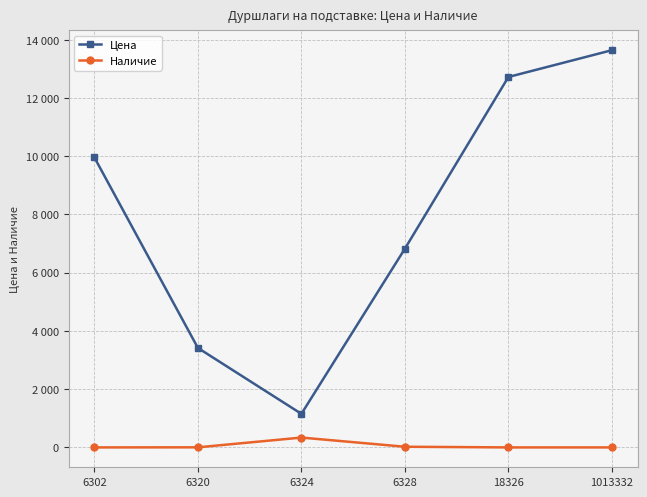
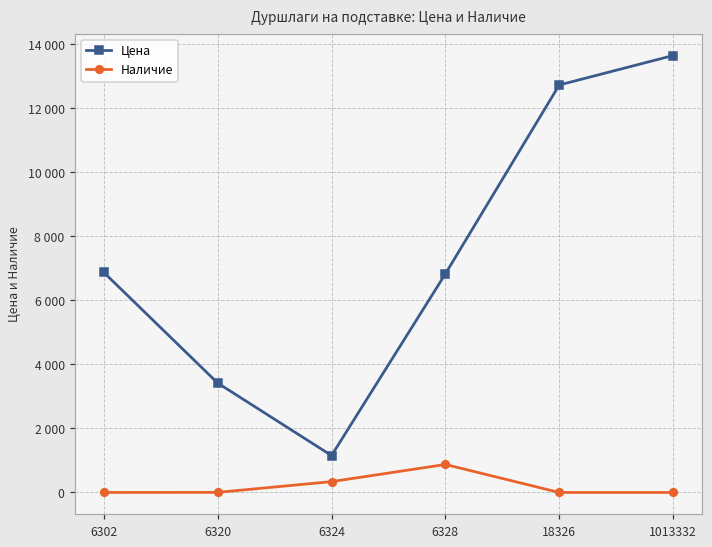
  {
    "Цена": {
-     "6302": 10000,
+     "6302": 6900,
      "6320": 3400,
      "6324": 1200,
      "6328": 6800,
      "18326": 12700,
      "1013332": 13600
    },
    "Наличие": {
      "6302": 0,
      "6320": 0,
      "6324": 300,
-     "6328": 0,
+     "6328": 900,
      "18326": 0,
      "1013332": 0
    }
  }
